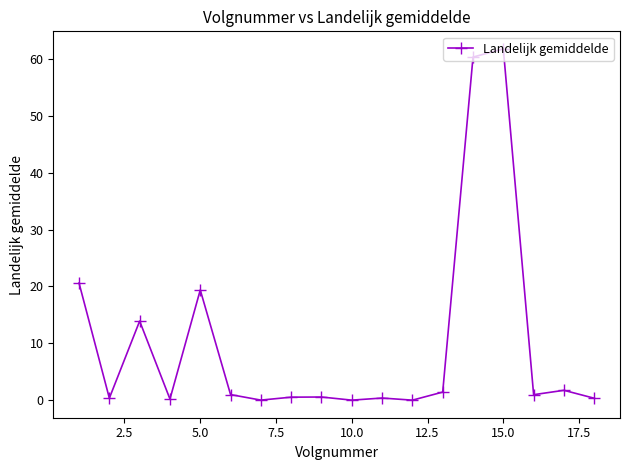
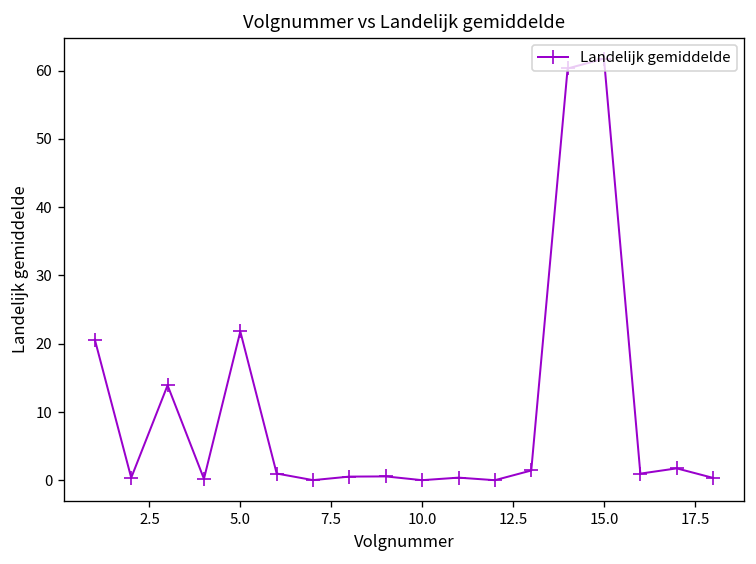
  {
-   "5.0": 19,
+   "5.0": 22,
    "10.0": 0
  }
